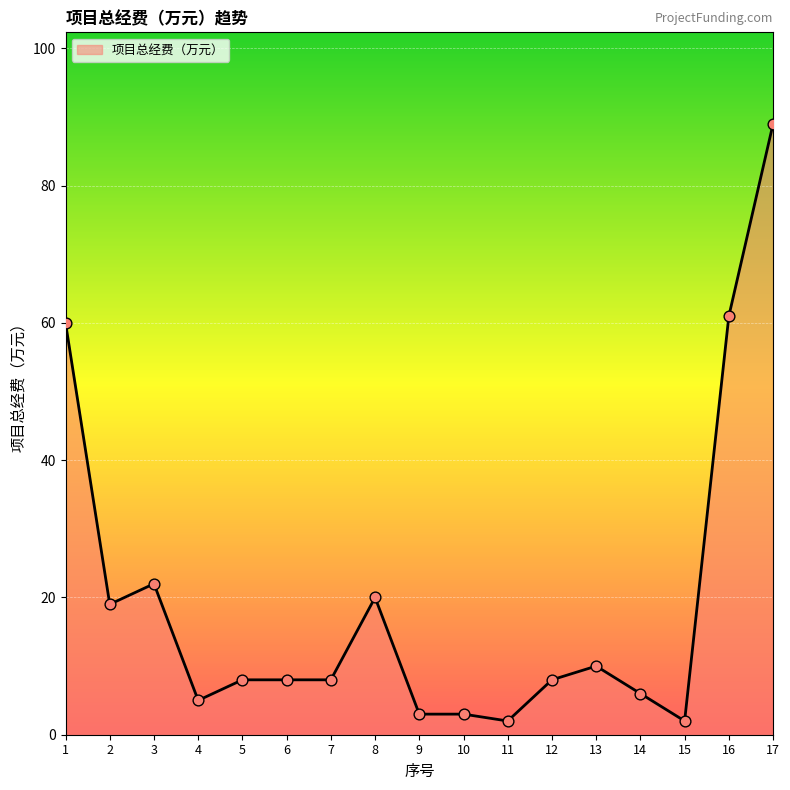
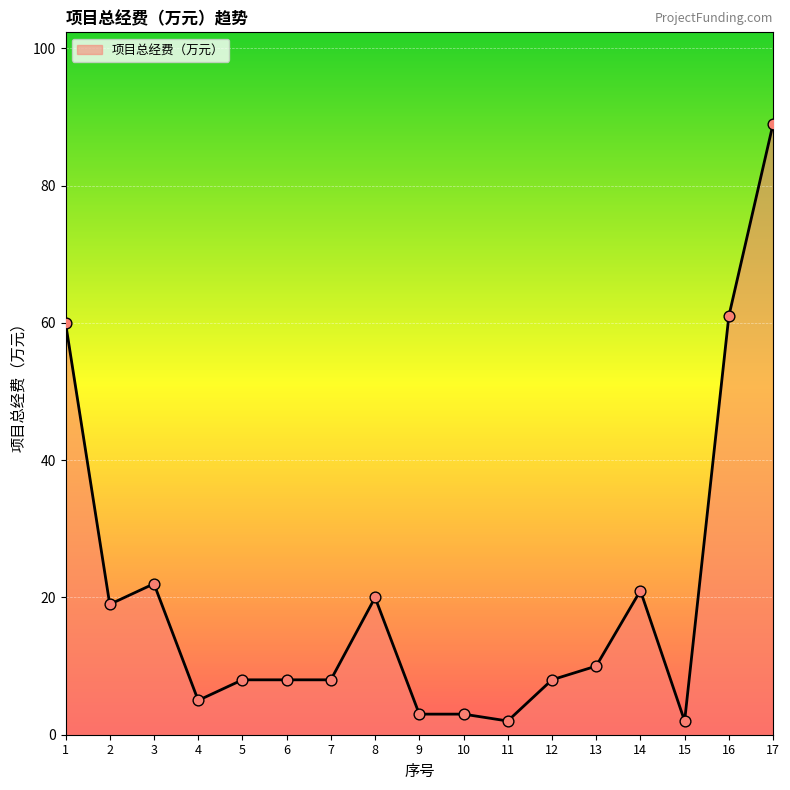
  {
    "1": 60,
    "2": 19,
    "3": 22,
    "4": 5,
    "5": 8,
    "6": 8,
    "7": 8,
    "8": 20,
    "9": 3,
    "10": 3,
    "11": 2,
    "12": 8,
    "13": 10,
-   "14": 6,
+   "14": 21,
    "15": 2,
    "16": 61,
    "17": 89
  }
